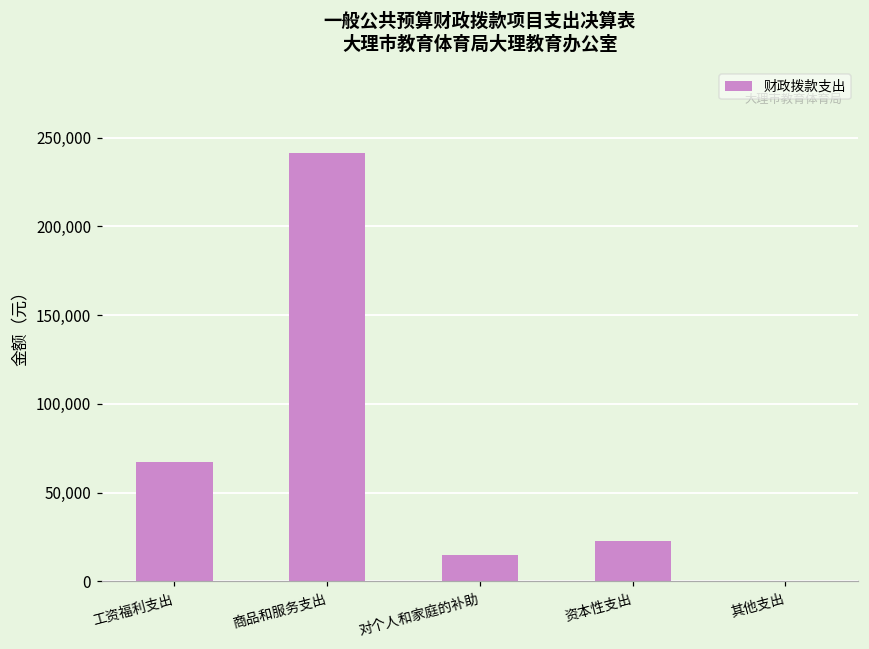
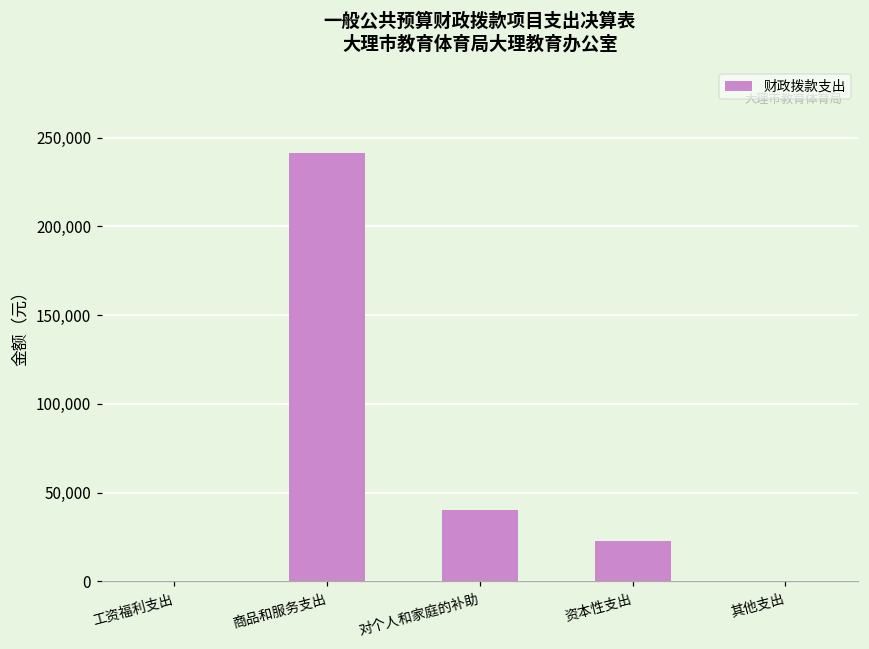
  {
-   "工资福利支出": "67,000",
+   "工资福利支出": "0",
    "商品和服务支出": "241,000",
-   "对个人和家庭的补助": "15,000",
+   "对个人和家庭的补助": "40,000",
    "资本性支出": "23,000",
    "其他支出": "0"
  }
